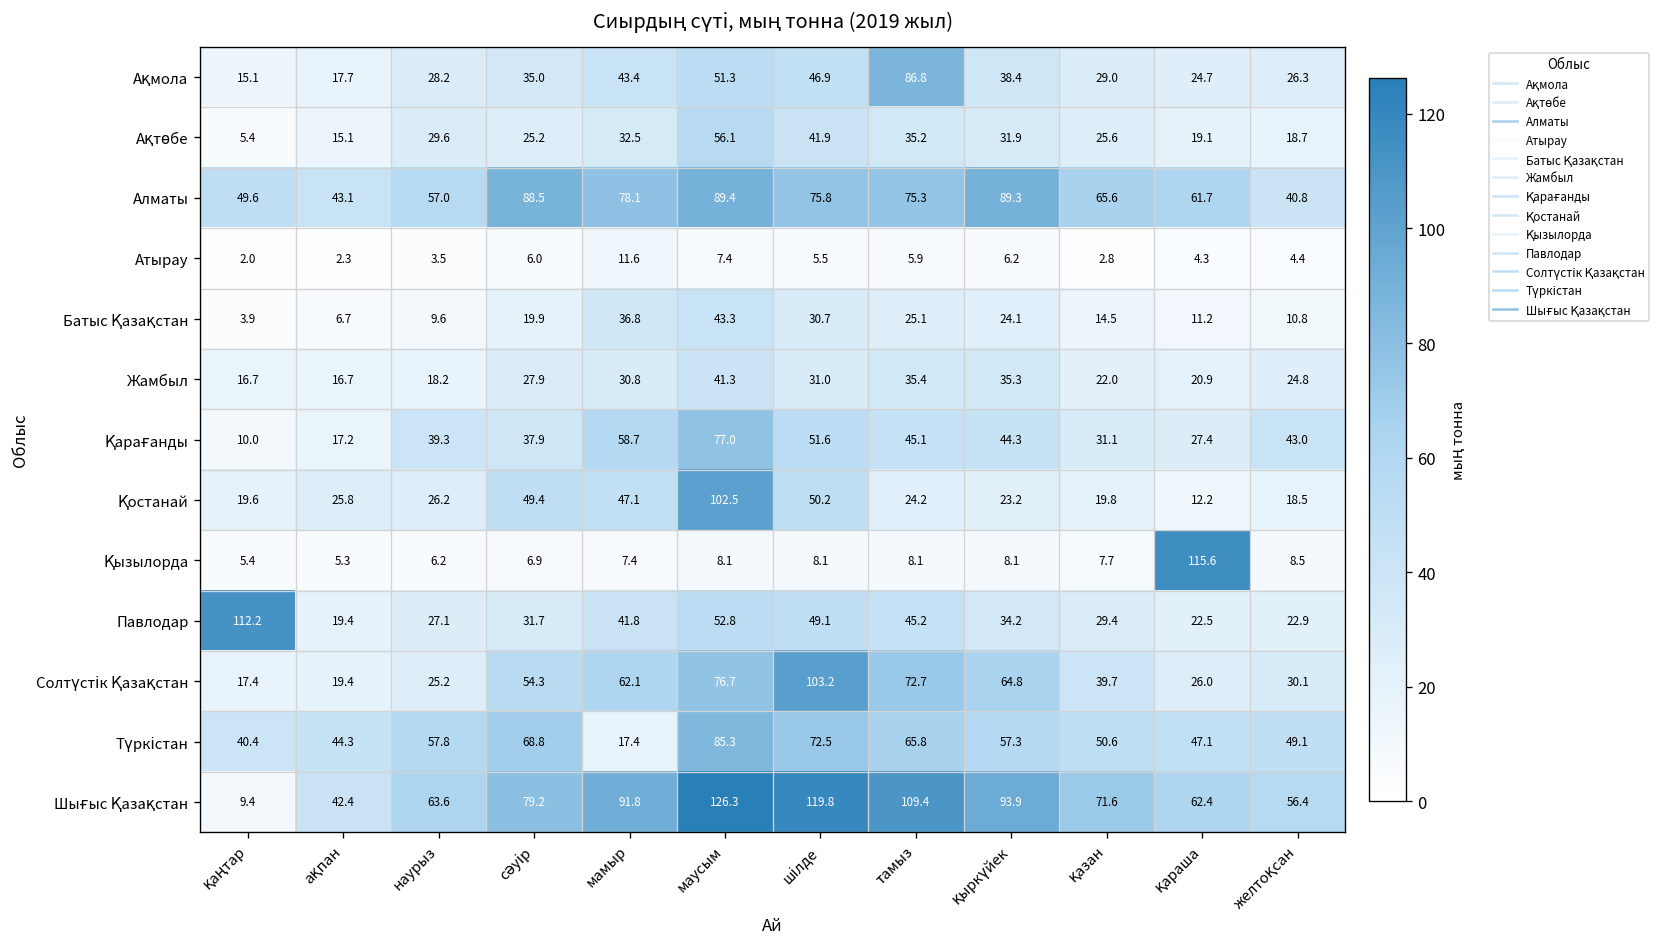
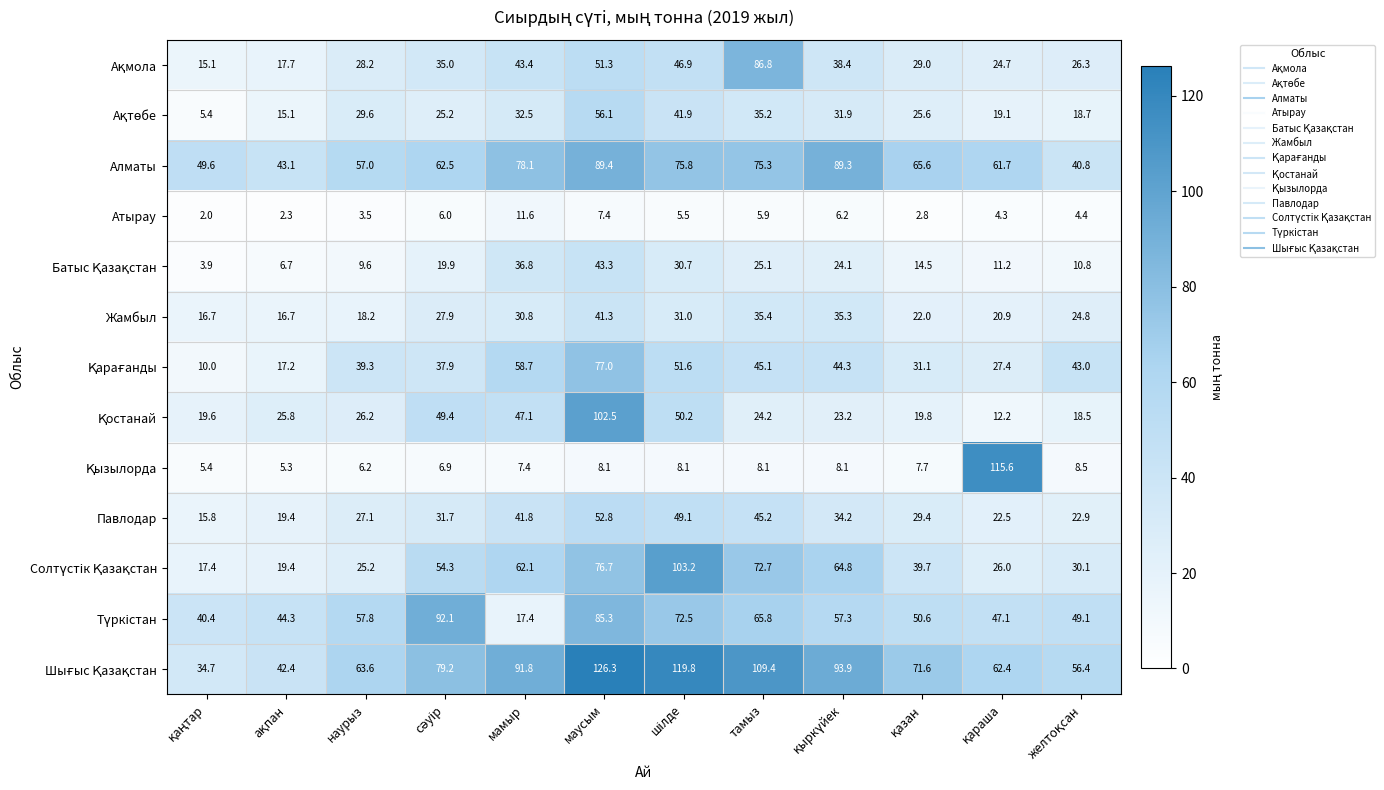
  {
    "Ақмола": {
      "қаңтар": 15.1,
      "ақпан": 17.7,
      "наурыз": 28.2,
      "сәуір": 35.0,
      "мамыр": 43.4,
      "маусым": 51.3,
      "шілде": 46.9,
      "тамыз": 86.8,
      "қыркүйек": 38.4,
      "қазан": 29.0,
      "қараша": 24.7,
      "желтоқсан": 26.3
    },
    "Ақтөбе": {
      "қаңтар": 5.4,
      "ақпан": 15.1,
      "наурыз": 29.6,
      "сәуір": 25.2,
      "мамыр": 32.5,
      "маусым": 56.1,
      "шілде": 41.9,
      "тамыз": 35.2,
      "қыркүйек": 31.9,
      "қазан": 25.6,
      "қараша": 19.1,
      "желтоқсан": 18.7
    },
    "Алматы": {
      "қаңтар": 49.6,
      "ақпан": 43.1,
      "наурыз": 57.0,
-     "сәуір": 88.5,
+     "сәуір": 62.5,
      "мамыр": 78.1,
      "маусым": 89.4,
      "шілде": 75.8,
      "тамыз": 75.3,
      "қыркүйек": 89.3,
      "қазан": 65.6,
      "қараша": 61.7,
      "желтоқсан": 40.8
    },
    "Атырау": {
      "қаңтар": 2.0,
      "ақпан": 2.3,
      "наурыз": 3.5,
      "сәуір": 6.0,
      "мамыр": 11.6,
      "маусым": 7.4,
      "шілде": 5.5,
      "тамыз": 5.9,
      "қыркүйек": 6.2,
      "қазан": 2.8,
      "қараша": 4.3,
      "желтоқсан": 4.4
    },
    "Батыс Қазақстан": {
      "қаңтар": 3.9,
      "ақпан": 6.7,
      "наурыз": 9.6,
      "сәуір": 19.9,
      "мамыр": 36.8,
      "маусым": 43.3,
      "шілде": 30.7,
      "тамыз": 25.1,
      "қыркүйек": 24.1,
      "қазан": 14.5,
      "қараша": 11.2,
      "желтоқсан": 10.8
    },
    "Жамбыл": {
      "қаңтар": 16.7,
      "ақпан": 16.7,
      "наурыз": 18.2,
      "сәуір": 27.9,
      "мамыр": 30.8,
      "маусым": 41.3,
      "шілде": 31.0,
      "тамыз": 35.4,
      "қыркүйек": 35.3,
      "қазан": 22.0,
      "қараша": 20.9,
      "желтоқсан": 24.8
    },
    "Қарағанды": {
      "қаңтар": 10.0,
      "ақпан": 17.2,
      "наурыз": 39.3,
      "сәуір": 37.9,
      "мамыр": 58.7,
      "маусым": 77.0,
      "шілде": 51.6,
      "тамыз": 45.1,
      "қыркүйек": 44.3,
      "қазан": 31.1,
      "қараша": 27.4,
      "желтоқсан": 43.0
    },
    "Қостанай": {
      "қаңтар": 19.6,
      "ақпан": 25.8,
      "наурыз": 26.2,
      "сәуір": 49.4,
      "мамыр": 47.1,
      "маусым": 102.5,
      "шілде": 50.2,
      "тамыз": 24.2,
      "қыркүйек": 23.2,
      "қазан": 19.8,
      "қараша": 12.2,
      "желтоқсан": 18.5
    },
    "Қызылорда": {
      "қаңтар": 5.4,
      "ақпан": 5.3,
      "наурыз": 6.2,
      "сәуір": 6.9,
      "мамыр": 7.4,
      "маусым": 8.1,
      "шілде": 8.1,
      "тамыз": 8.1,
      "қыркүйек": 8.1,
      "қазан": 7.7,
      "қараша": 115.6,
      "желтоқсан": 8.5
    },
    "Павлодар": {
-     "қаңтар": 112.2,
+     "қаңтар": 15.8,
      "ақпан": 19.4,
      "наурыз": 27.1,
      "сәуір": 31.7,
      "мамыр": 41.8,
      "маусым": 52.8,
      "шілде": 49.1,
      "тамыз": 45.2,
      "қыркүйек": 34.2,
      "қазан": 29.4,
      "қараша": 22.5,
      "желтоқсан": 22.9
    },
    "Солтүстік Қазақстан": {
      "қаңтар": 17.4,
      "ақпан": 19.4,
      "наурыз": 25.2,
      "сәуір": 54.3,
      "мамыр": 62.1,
      "маусым": 76.7,
      "шілде": 103.2,
      "тамыз": 72.7,
      "қыркүйек": 64.8,
      "қазан": 39.7,
      "қараша": 26.0,
      "желтоқсан": 30.1
    },
    "Түркістан": {
      "қаңтар": 40.4,
      "ақпан": 44.3,
      "наурыз": 57.8,
-     "сәуір": 68.8,
+     "сәуір": 92.1,
      "мамыр": 17.4,
      "маусым": 85.3,
      "шілде": 72.5,
      "тамыз": 65.8,
      "қыркүйек": 57.3,
      "қазан": 50.6,
      "қараша": 47.1,
      "желтоқсан": 49.1
    },
    "Шығыс Қазақстан": {
-     "қаңтар": 9.4,
+     "қаңтар": 34.7,
      "ақпан": 42.4,
      "наурыз": 63.6,
      "сәуір": 79.2,
      "мамыр": 91.8,
      "маусым": 126.3,
      "шілде": 119.8,
      "тамыз": 109.4,
      "қыркүйек": 93.9,
      "қазан": 71.6,
      "қараша": 62.4,
      "желтоқсан": 56.4
    }
  }
